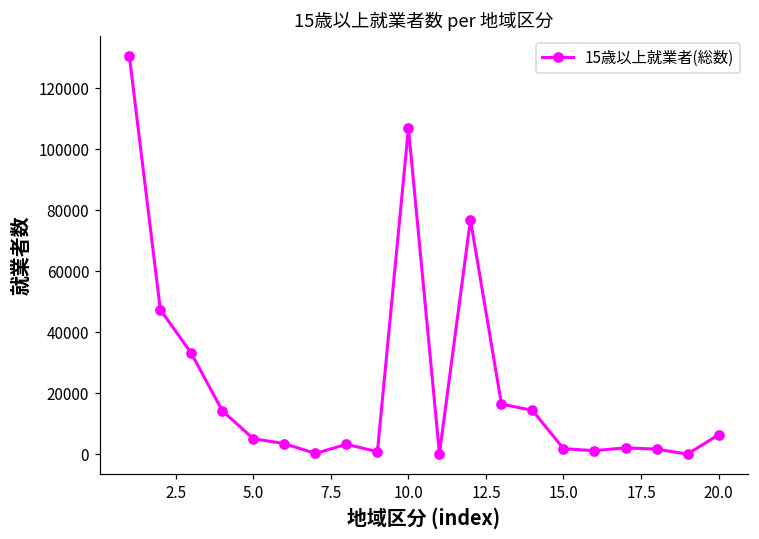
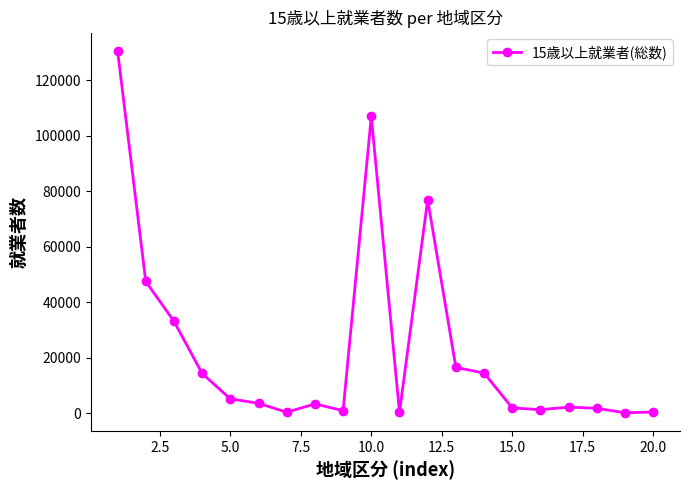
  {
    "5.0": 5000,
    "10.0": 107000,
    "15.0": 2000,
-   "20.0": 6000
+   "20.0": 0
  }
